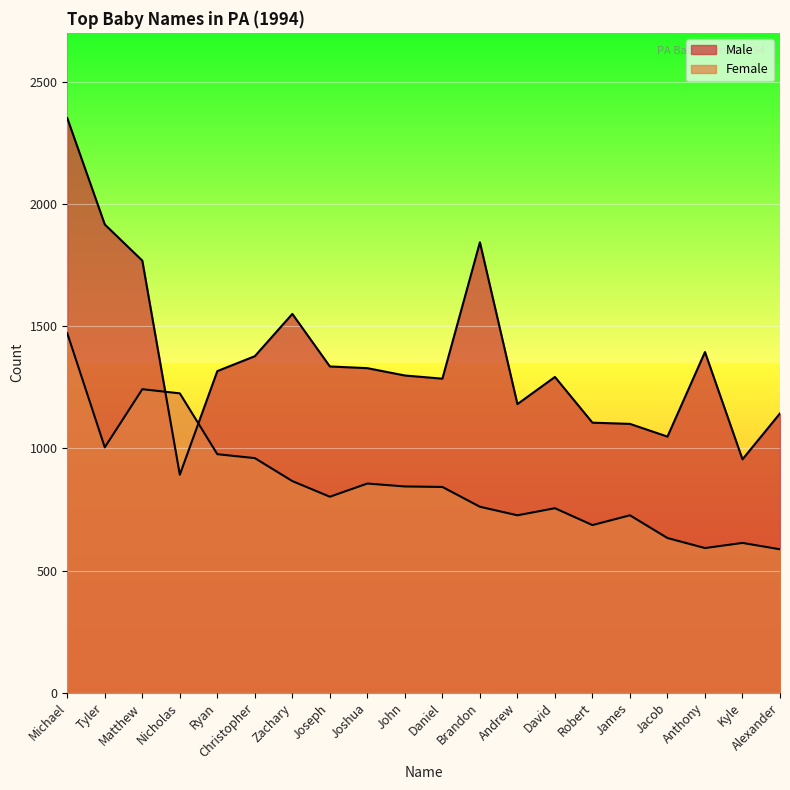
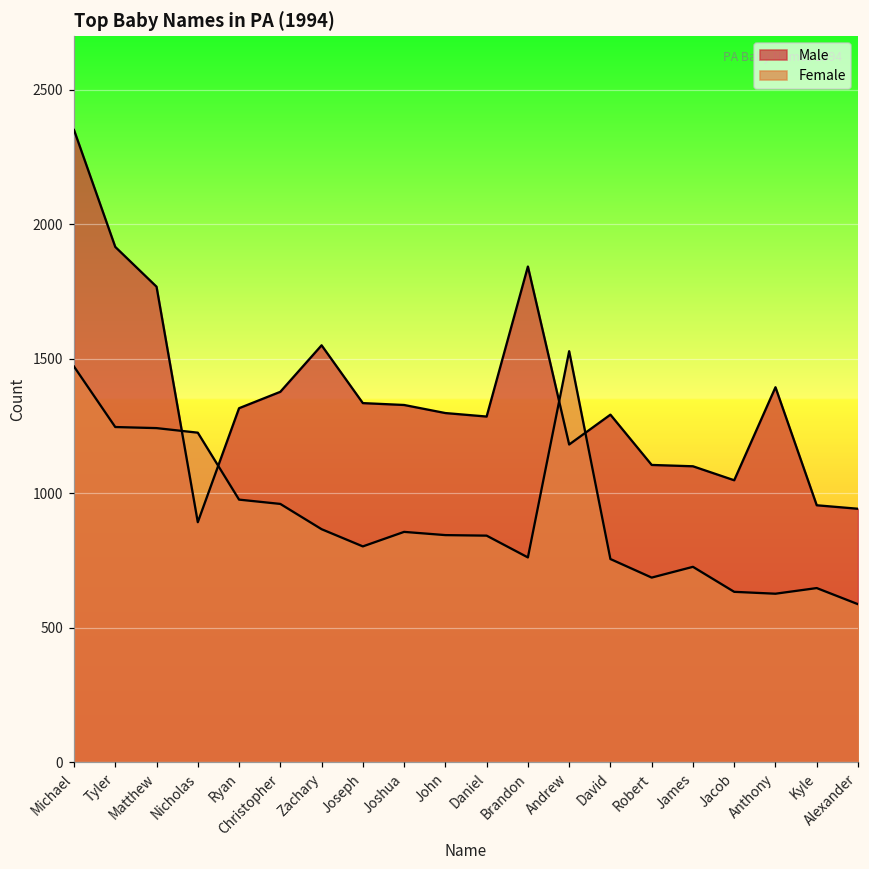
  {
    "Male": {
      "Michael": 2350,
      "Tyler": 1920,
      "Matthew": 1770,
      "Nicholas": 890,
      "Ryan": 1320,
      "Christopher": 1380,
      "Zachary": 1550,
      "Joseph": 1340,
      "Joshua": 1330,
      "John": 1300,
      "Daniel": 1290,
      "Brandon": 1840,
      "Andrew": 1180,
      "David": 1290,
      "Robert": 1110,
      "James": 1100,
      "Jacob": 1050,
      "Anthony": 1390,
      "Kyle": 960,
-     "Alexander": 1140
+     "Alexander": 940
    },
    "Female": {
      "Michael": 1470,
-     "Tyler": 1000,
+     "Tyler": 1250,
      "Matthew": 1240,
      "Nicholas": 1230,
      "Ryan": 980,
      "Christopher": 960,
      "Zachary": 870,
      "Joseph": 800,
      "Joshua": 860,
      "John": 840,
      "Daniel": 840,
      "Brandon": 760,
-     "Andrew": 730,
+     "Andrew": 1530,
      "David": 760,
      "Robert": 690,
      "James": 730,
      "Jacob": 630,
-     "Anthony": 590,
-     "Kyle": 610,
+     "Anthony": 630,
+     "Kyle": 650,
      "Alexander": 590
    }
  }
